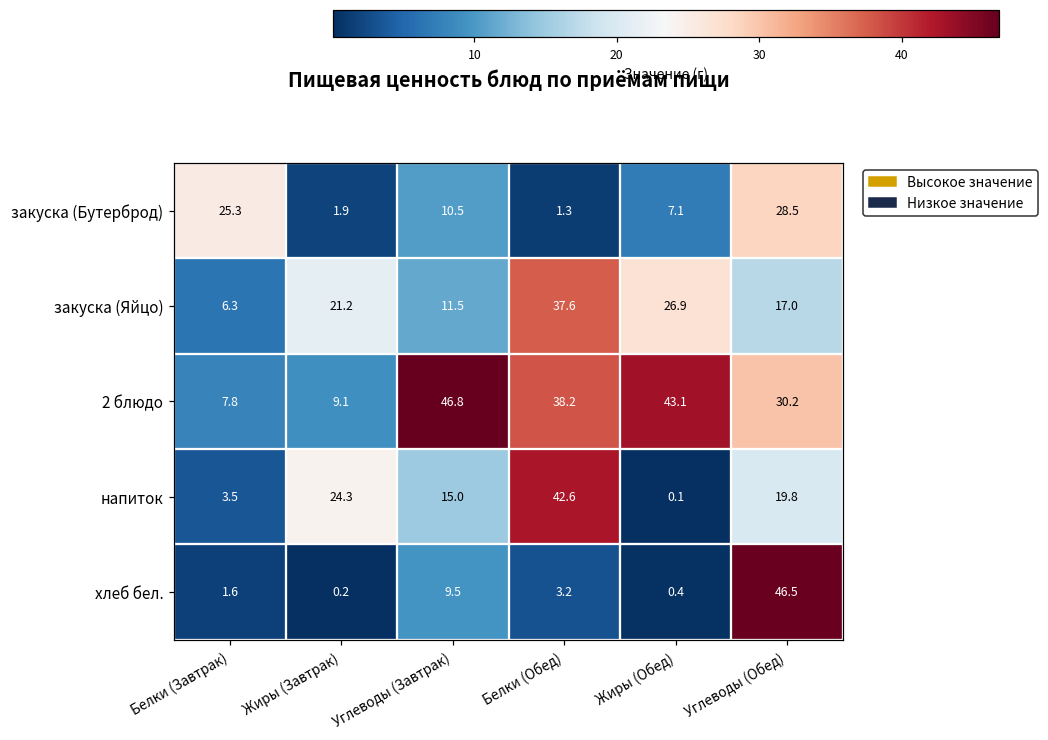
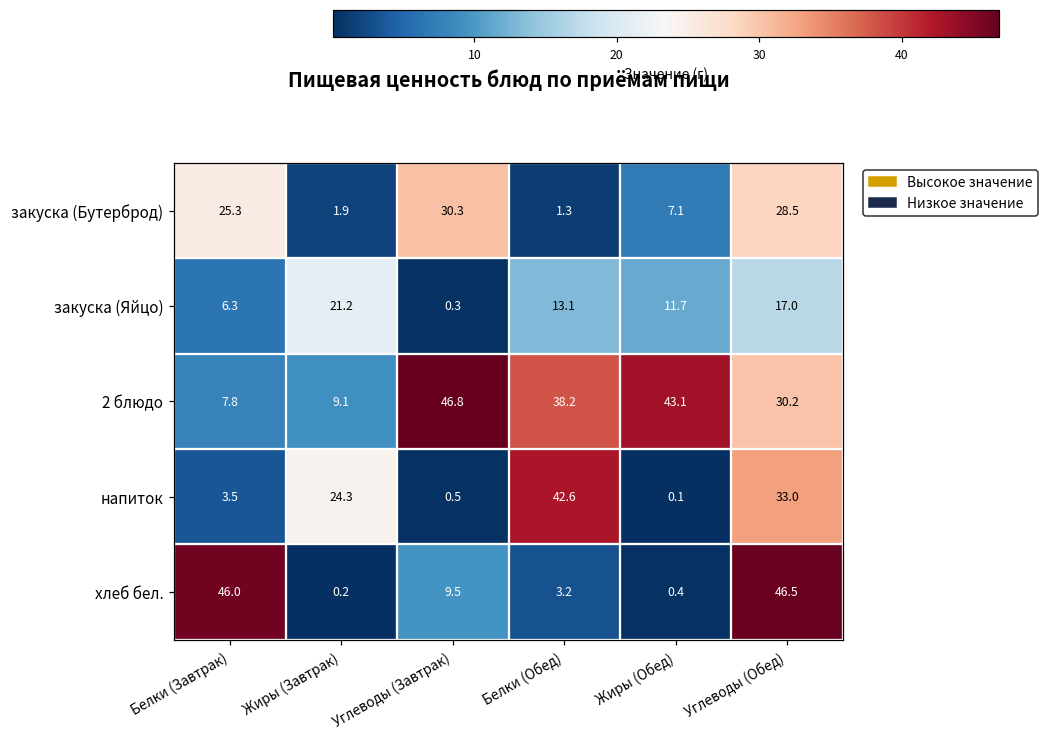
  {
    "закуска (Бутерброд)": {
      "Белки (Завтрак)": 25.3,
      "Жиры (Завтрак)": 1.9,
-     "Углеводы (Завтрак)": 10.5,
+     "Углеводы (Завтрак)": 30.3,
      "Белки (Обед)": 1.3,
      "Жиры (Обед)": 7.1,
      "Углеводы (Обед)": 28.5
    },
    "закуска (Яйцо)": {
      "Белки (Завтрак)": 6.3,
      "Жиры (Завтрак)": 21.2,
-     "Углеводы (Завтрак)": 11.5,
-     "Белки (Обед)": 37.6,
-     "Жиры (Обед)": 26.9,
+     "Углеводы (Завтрак)": 0.3,
+     "Белки (Обед)": 13.1,
+     "Жиры (Обед)": 11.7,
      "Углеводы (Обед)": 17.0
    },
    "2 блюдо": {
      "Белки (Завтрак)": 7.8,
      "Жиры (Завтрак)": 9.1,
      "Углеводы (Завтрак)": 46.8,
      "Белки (Обед)": 38.2,
      "Жиры (Обед)": 43.1,
      "Углеводы (Обед)": 30.2
    },
    "напиток": {
      "Белки (Завтрак)": 3.5,
      "Жиры (Завтрак)": 24.3,
-     "Углеводы (Завтрак)": 15.0,
+     "Углеводы (Завтрак)": 0.5,
      "Белки (Обед)": 42.6,
      "Жиры (Обед)": 0.1,
-     "Углеводы (Обед)": 19.8
+     "Углеводы (Обед)": 33.0
    },
    "хлеб бел.": {
-     "Белки (Завтрак)": 1.6,
+     "Белки (Завтрак)": 46.0,
      "Жиры (Завтрак)": 0.2,
      "Углеводы (Завтрак)": 9.5,
      "Белки (Обед)": 3.2,
      "Жиры (Обед)": 0.4,
      "Углеводы (Обед)": 46.5
    }
  }
